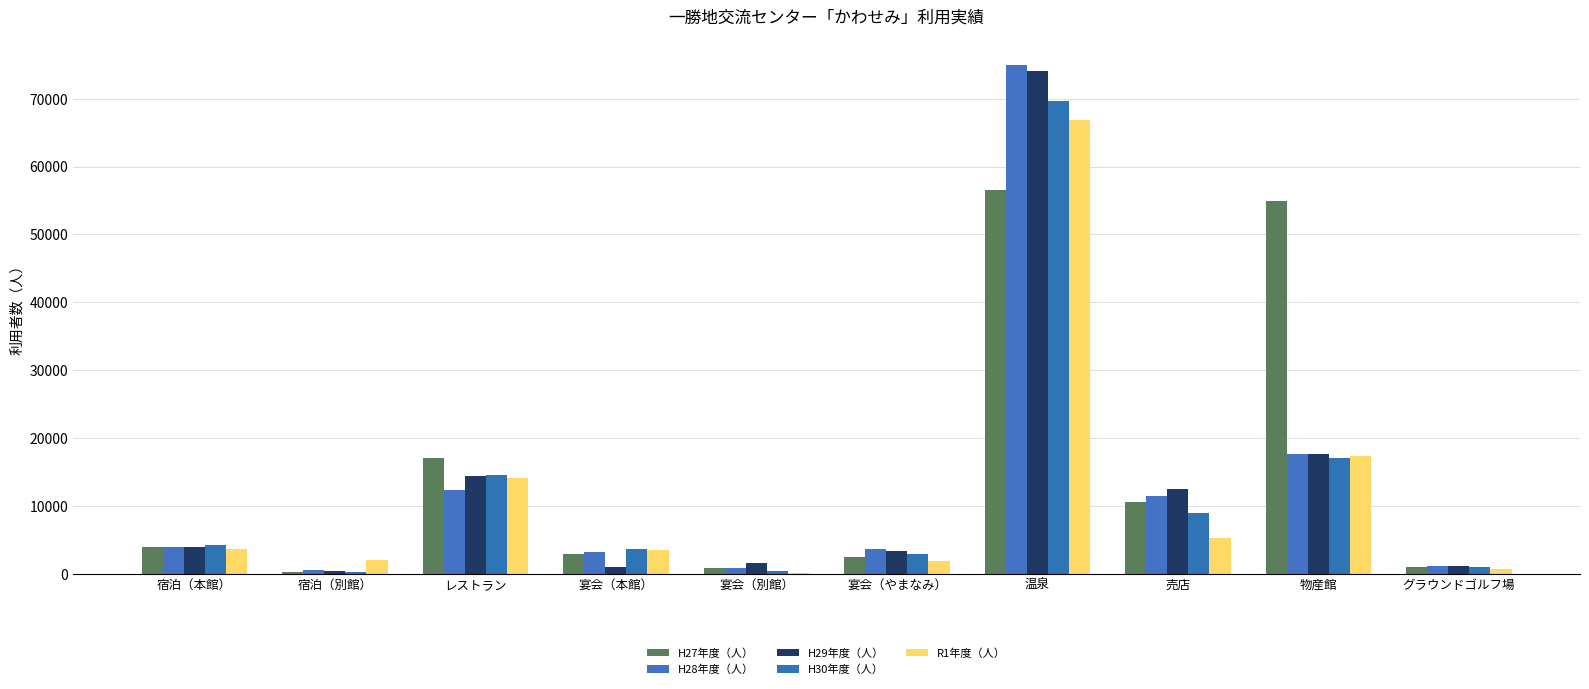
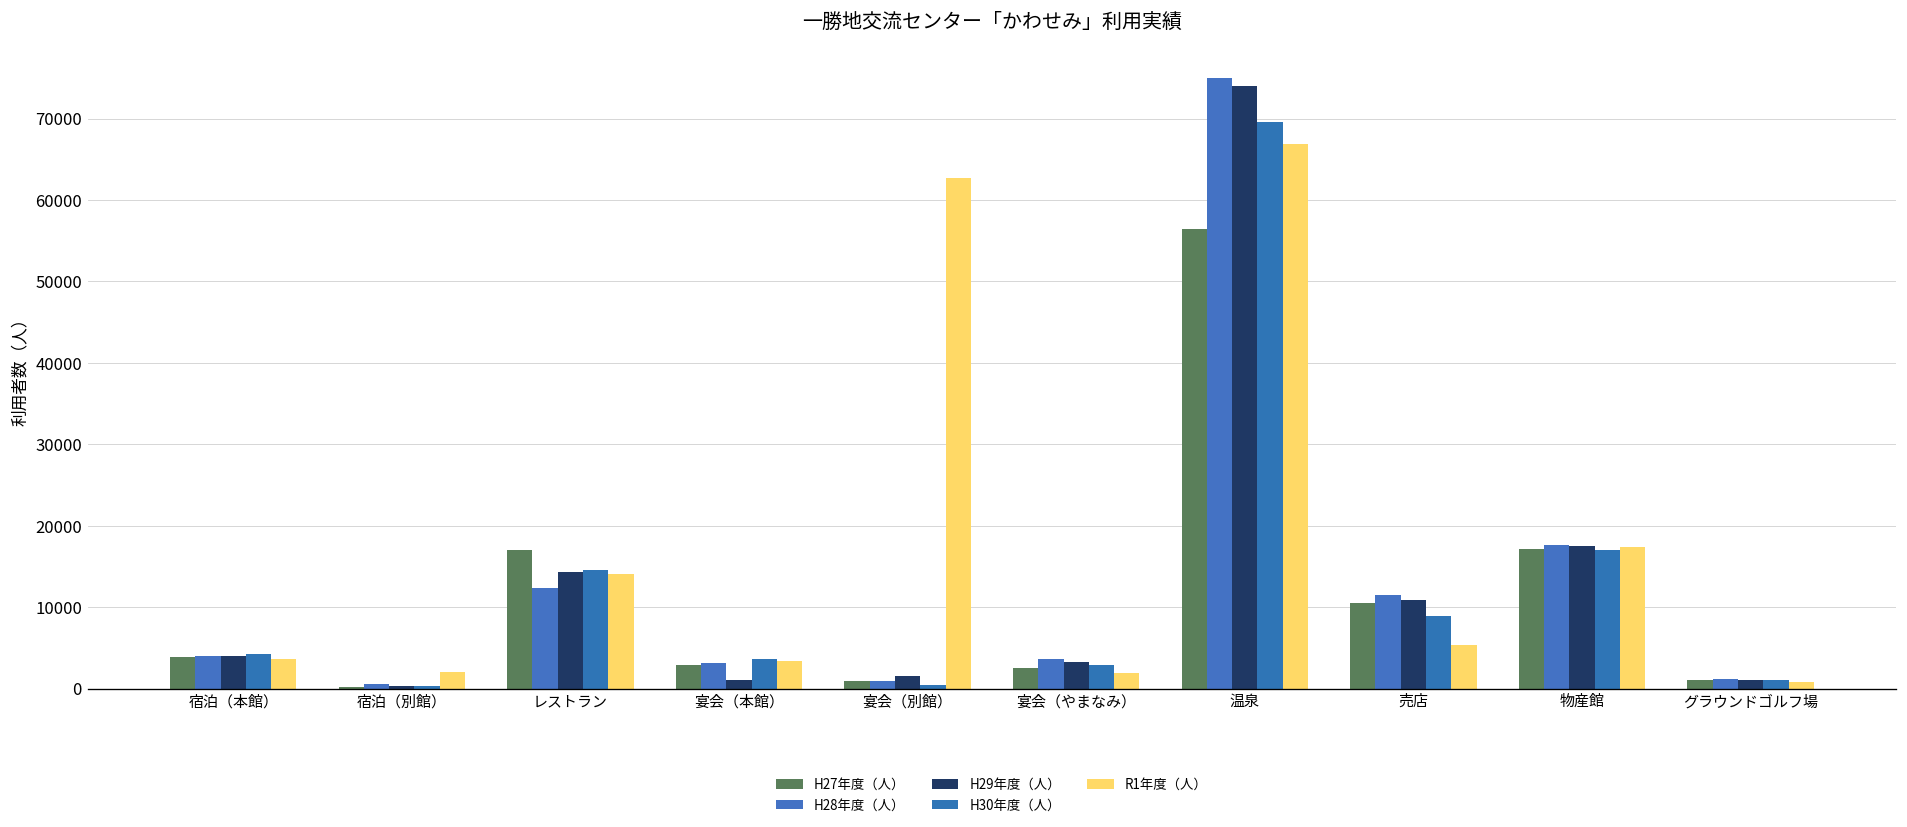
  {
    "H27年度（人）": {
      "宿泊（本館）": 4000,
      "レストラン": 17000,
      "宴会（本館）": 3000,
      "宴会（別館）": 1000,
      "宴会（やまなみ）": 3000,
      "温泉": 56000,
      "売店": 11000,
-     "物産館": 55000,
+     "物産館": 17000,
      "グラウンドゴルフ場": 1000
    },
    "H29年度（人）": {
      "宿泊（本館）": 4000,
      "レストラン": 14000,
      "宴会（本館）": 1000,
      "宴会（別館）": 2000,
      "宴会（やまなみ）": 3000,
      "温泉": 74000,
-     "売店": 12000,
+     "売店": 11000,
      "物産館": 18000,
      "グラウンドゴルフ場": 1000
    },
    "R1年度（人）": {
      "宿泊（本館）": 4000,
      "宿泊（別館）": 2000,
      "レストラン": 14000,
      "宴会（本館）": 3000,
-     "宴会（別館）": 0,
+     "宴会（別館）": 63000,
      "宴会（やまなみ）": 2000,
      "温泉": 67000,
      "売店": 5000,
      "物産館": 17000,
      "グラウンドゴルフ場": 1000
    }
  }
